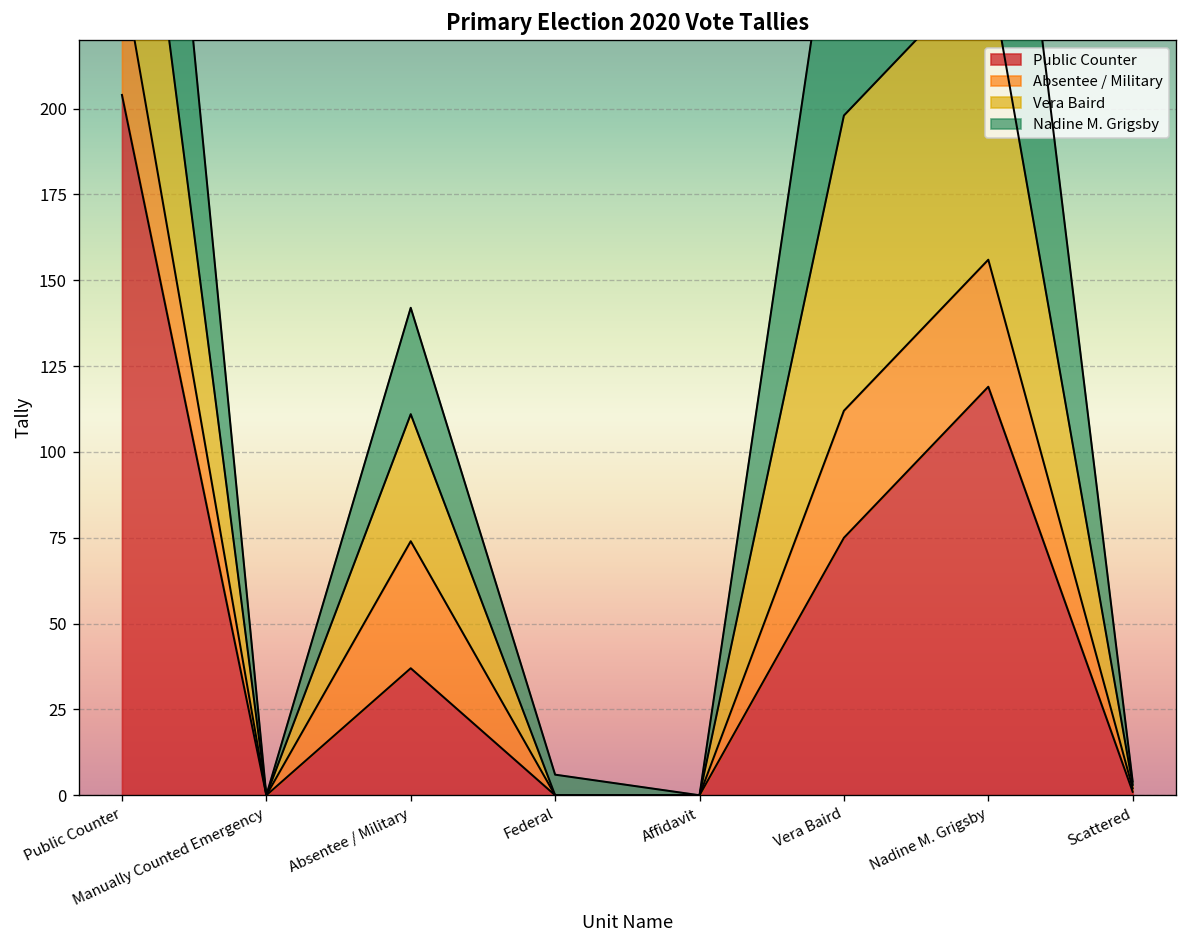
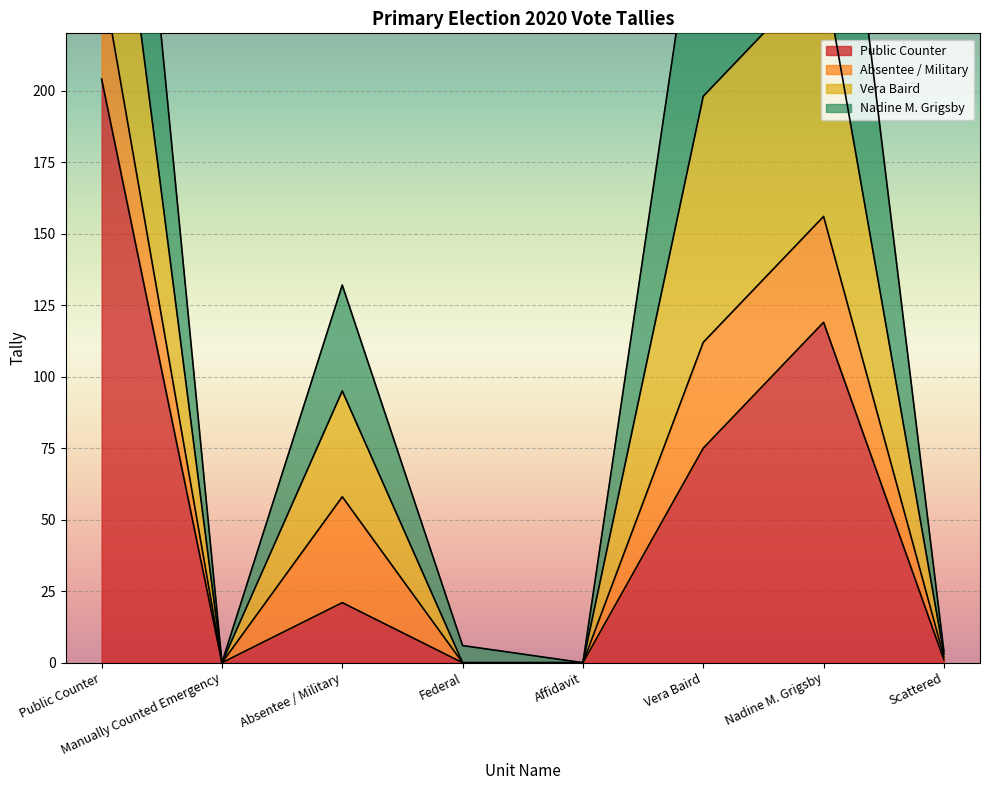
  {
    "Public Counter": {
      "Public Counter": 204,
-     "Absentee / Military": 37,
+     "Absentee / Military": 21,
      "Vera Baird": 75,
      "Nadine M. Grigsby": 119,
      "Scattered": 1
    },
    "Nadine M. Grigsby": {
-     "Absentee / Military": 31,
+     "Absentee / Military": 37,
      "Federal": 6,
      "Scattered": 1
    }
  }
